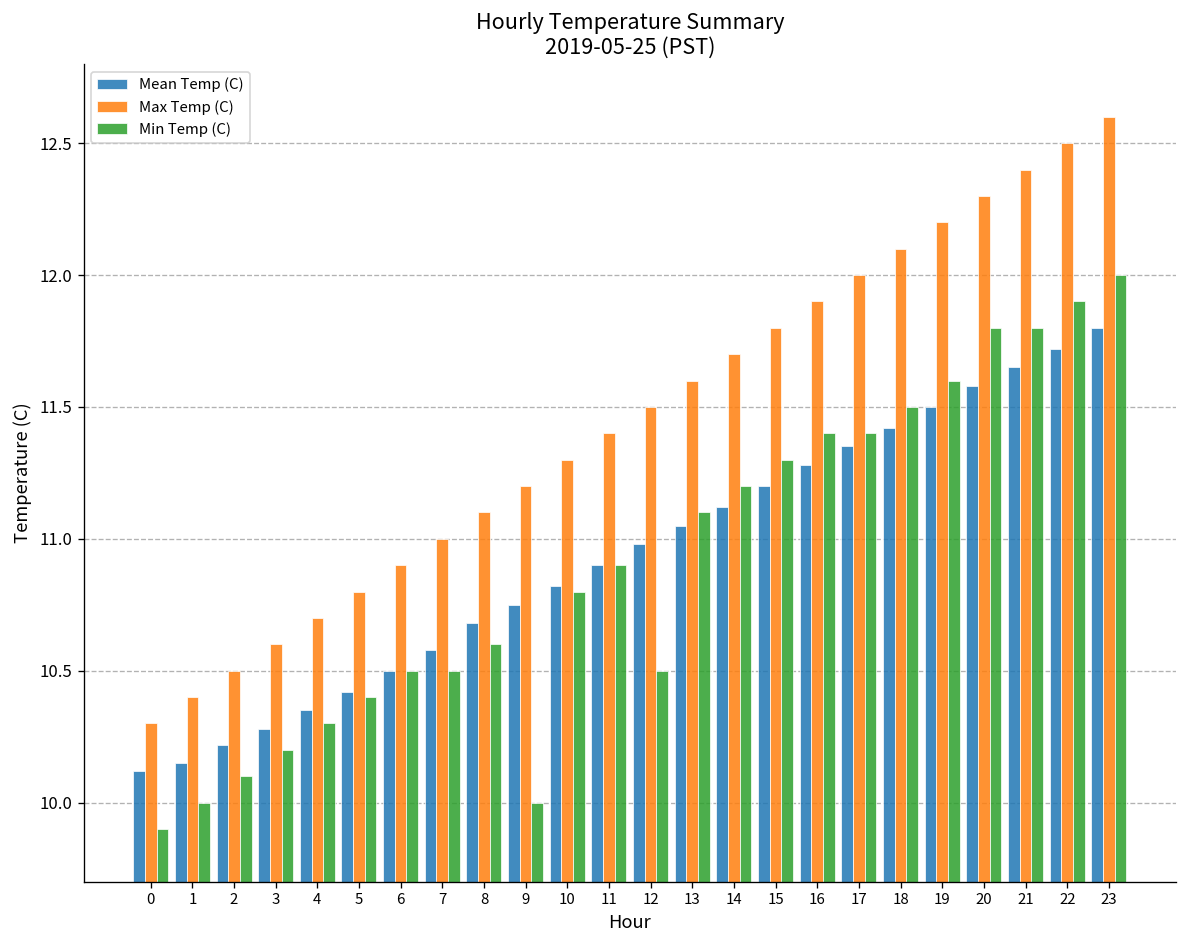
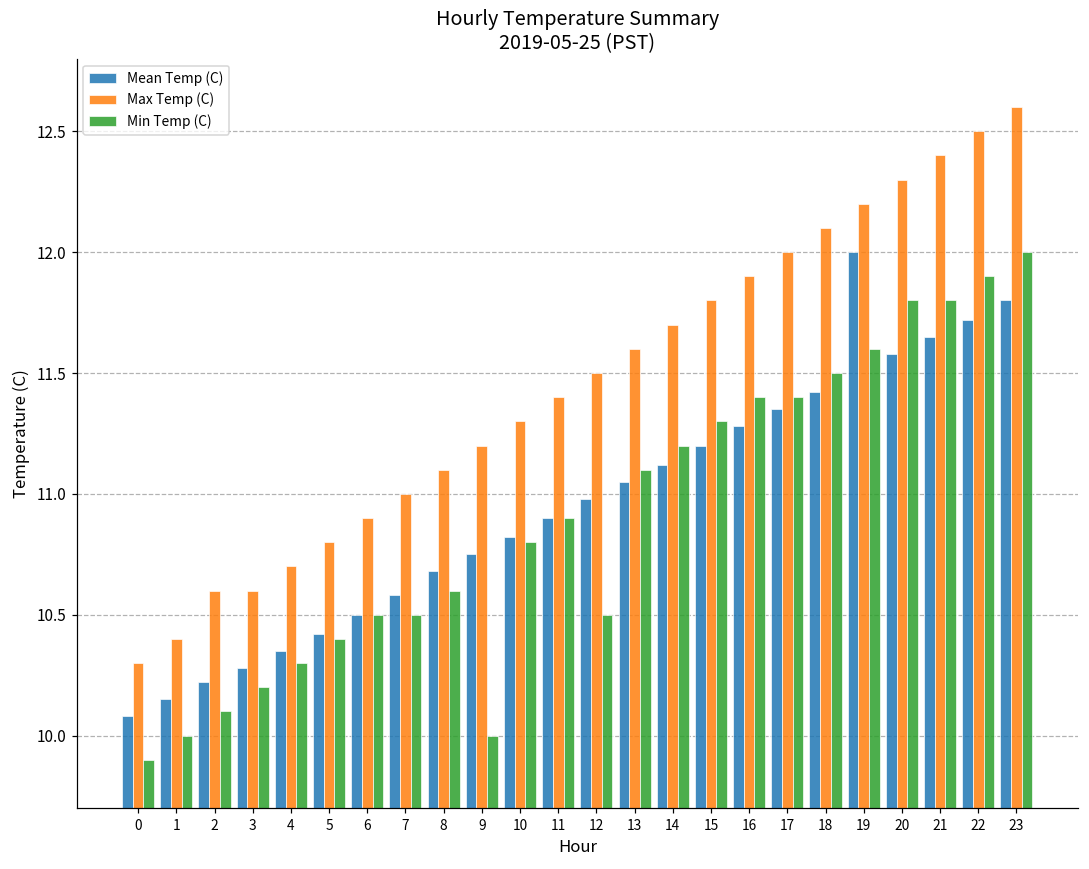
  {
    "Mean Temp (C)": {
-     "0": 10.12,
+     "0": 10.08,
      "1": 10.15,
      "2": 10.22,
      "3": 10.28,
      "4": 10.35,
      "5": 10.42,
      "6": 10.50,
      "7": 10.58,
      "8": 10.68,
      "9": 10.75,
      "10": 10.82,
      "11": 10.90,
      "12": 10.98,
      "13": 11.05,
      "14": 11.12,
      "15": 11.20,
      "16": 11.28,
      "17": 11.35,
      "18": 11.42,
-     "19": 11.5,
+     "19": 12.0,
      "20": 11.58,
      "21": 11.65,
      "22": 11.72,
      "23": 11.80
    },
    "Max Temp (C)": {
      "0": 10.3,
      "1": 10.4,
-     "2": 10.5,
+     "2": 10.6,
      "3": 10.6,
      "4": 10.7,
      "5": 10.8,
      "6": 10.9,
      "7": 11.0,
      "8": 11.1,
      "9": 11.2,
      "10": 11.3,
      "11": 11.4,
      "12": 11.5,
      "13": 11.6,
      "14": 11.7,
      "15": 11.8,
      "16": 11.9,
      "17": 12.0,
      "18": 12.1,
      "19": 12.2,
      "20": 12.3,
      "21": 12.4,
      "22": 12.5,
      "23": 12.6
    },
    "Min Temp (C)": {
      "0": 9.90,
      "1": 10.00,
      "2": 10.10,
      "3": 10.20,
      "4": 10.30,
      "5": 10.40,
      "6": 10.50,
      "7": 10.50,
      "8": 10.60,
      "9": 10.00,
      "10": 10.80,
      "11": 10.90,
      "12": 10.50,
      "13": 11.10,
      "14": 11.20,
      "15": 11.30,
      "16": 11.40,
      "17": 11.40,
      "18": 11.50,
      "19": 11.60,
      "20": 11.80,
      "21": 11.80,
      "22": 11.90,
      "23": 12.00
    }
  }
